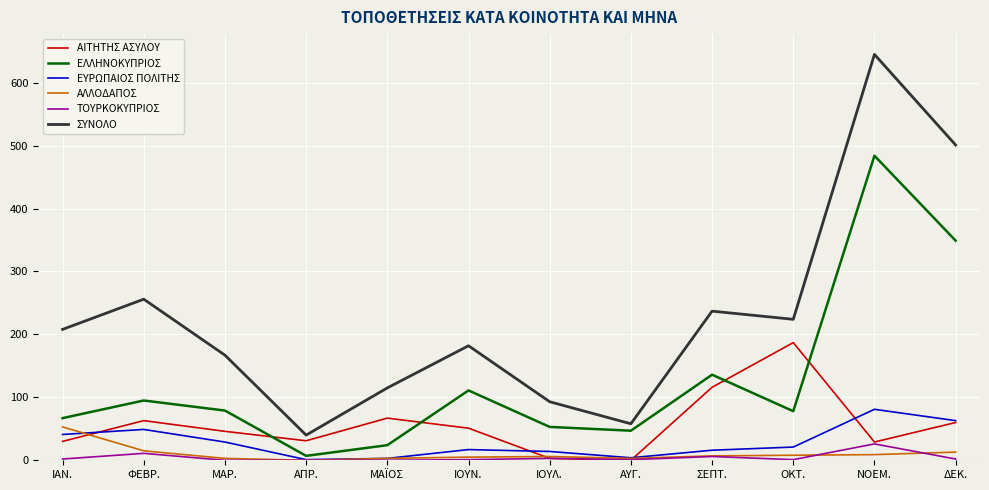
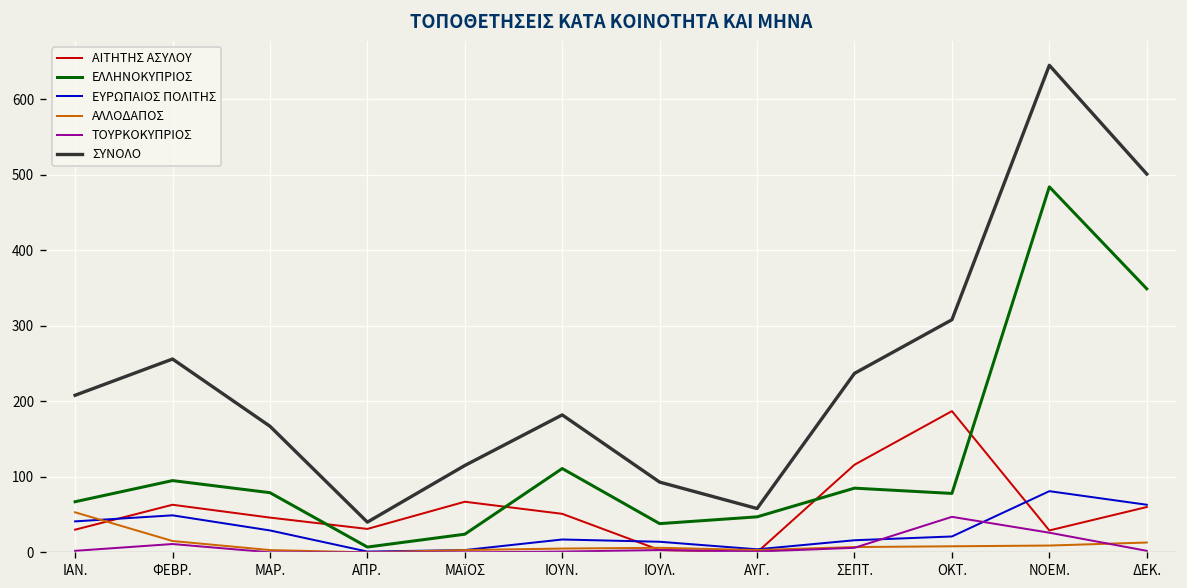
  {
    "ΑΙΤΗΤΗΣ ΑΣΥΛΟΥ": {
      "ΙΑΝ.": 30,
      "ΦΕΒΡ.": 60,
      "ΜΑΡ.": 50,
      "ΑΠΡ.": 30,
      "ΜΑΪΟΣ": 70,
      "ΙΟΥΝ.": 50,
      "ΣΕΠΤ.": 120,
      "ΟΚΤ.": 190
    },
    "ΕΛΛΗΝΟΚΥΠΡΙΟΣ": {
      "ΙΑΝ.": 70,
      "ΦΕΒΡ.": 100,
      "ΜΑΡ.": 80,
      "ΑΠΡ.": 10,
      "ΜΑΪΟΣ": 20,
      "ΙΟΥΝ.": 110,
-     "ΙΟΥΛ.": 50,
+     "ΙΟΥΛ.": 40,
      "ΑΥΓ.": 50,
-     "ΣΕΠΤ.": 140,
+     "ΣΕΠΤ.": 90,
      "ΟΚΤ.": 80,
      "ΝΟΕΜ.": 480,
      "ΔΕΚ.": 350
    },
    "ΕΥΡΩΠΑΙΟΣ ΠΟΛΙΤΗΣ": {
      "ΙΑΝ.": 40,
      "ΦΕΒΡ.": 50,
      "ΜΑΡ.": 30,
      "ΙΟΥΝ.": 20,
      "ΙΟΥΛ.": 10,
      "ΣΕΠΤ.": 20,
      "ΟΚΤ.": 20,
      "ΝΟΕΜ.": 80
    },
    "ΑΛΛΟΔΑΠΟΣ": {
      "ΙΑΝ.": 50,
      "ΦΕΒΡ.": 20,
      "ΟΚΤ.": 10,
      "ΝΟΕΜ.": 10,
      "ΔΕΚ.": 10
    },
    "ΤΟΥΡΚΟΚΥΠΡΙΟΣ": {
      "ΙΑΝ.": 0,
      "ΦΕΒΡ.": 10,
-     "ΟΚΤ.": 0,
+     "ΟΚΤ.": 50,
      "ΔΕΚ.": 0
    },
    "ΣΥΝΟΛΟ": {
      "ΙΑΝ.": 210,
      "ΦΕΒΡ.": 260,
      "ΜΑΡ.": 170,
      "ΑΠΡ.": 40,
      "ΜΑΪΟΣ": 120,
      "ΙΟΥΝ.": 180,
      "ΙΟΥΛ.": 90,
      "ΑΥΓ.": 60,
      "ΣΕΠΤ.": 240,
-     "ΟΚΤ.": 220,
+     "ΟΚΤ.": 310,
      "ΝΟΕΜ.": 650,
      "ΔΕΚ.": 500
    }
  }
